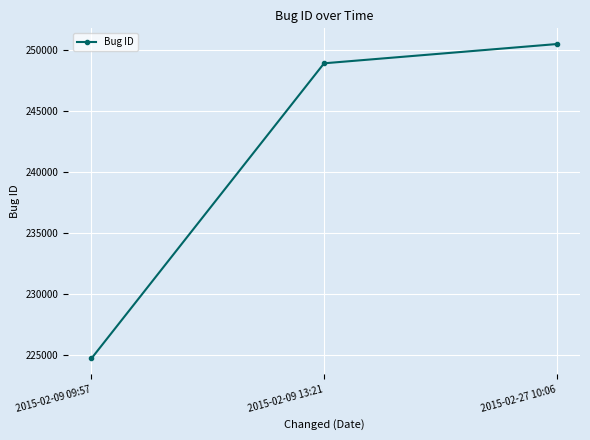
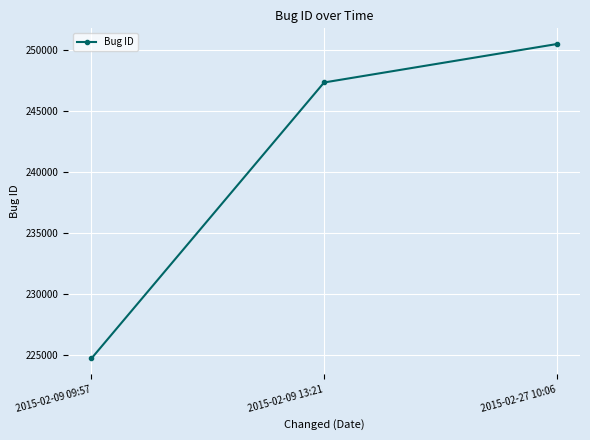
  {
    "2015-02-09 09:57": 224700,
-   "2015-02-09 13:21": 248900,
+   "2015-02-09 13:21": 247400,
    "2015-02-27 10:06": 250500
  }
